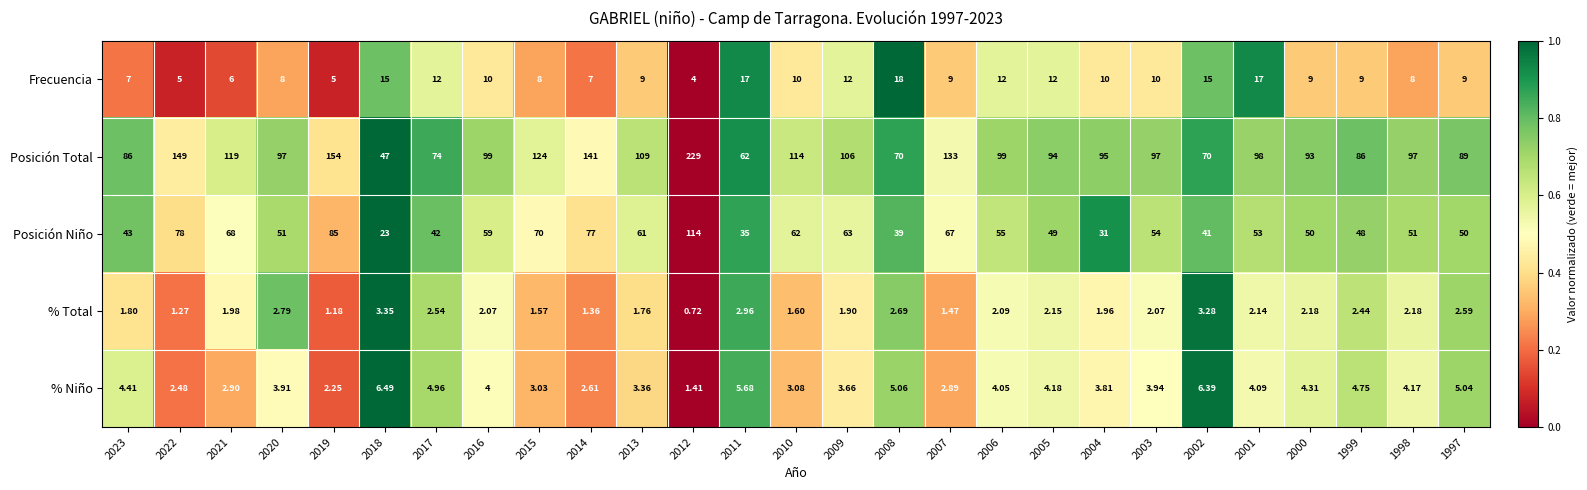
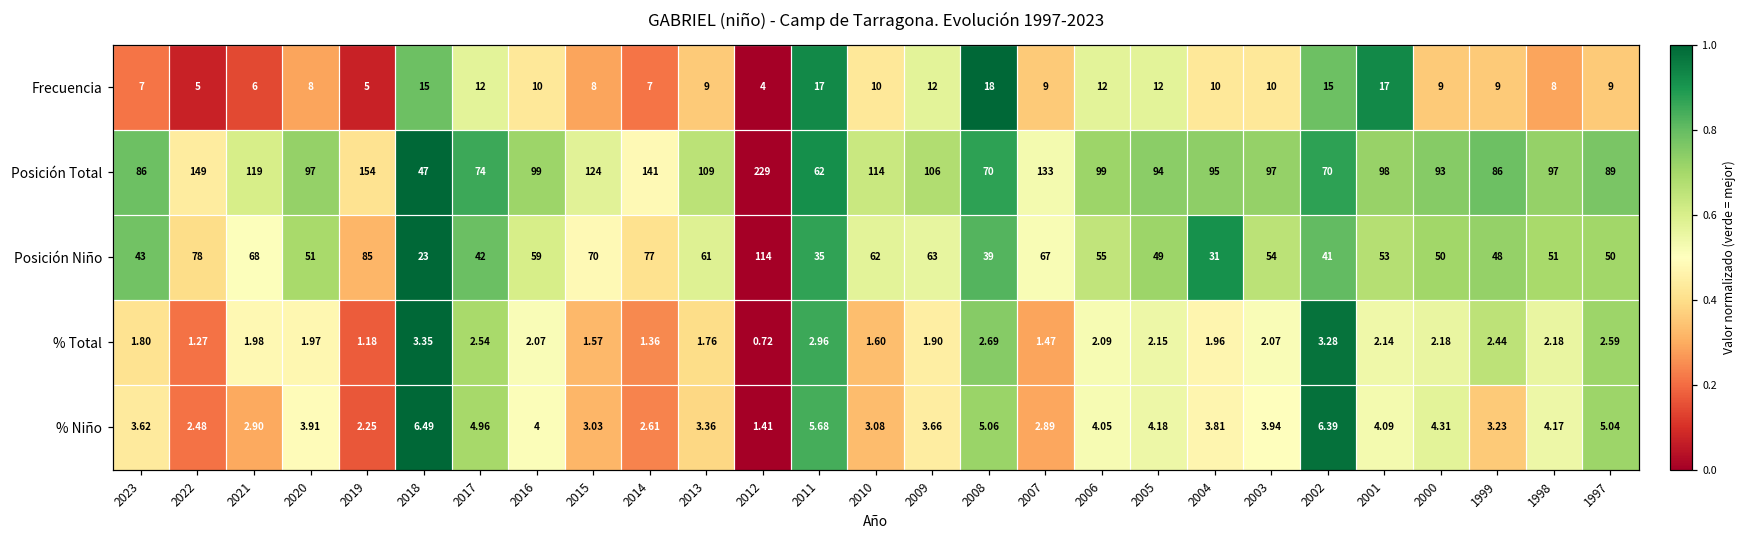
  {
    "Frecuencia": {
      "2023": 7,
      "2022": 5,
      "2021": 6,
      "2020": 8,
      "2019": 5,
      "2018": 15,
      "2017": 12,
      "2016": 10,
      "2015": 8,
      "2014": 7,
      "2013": 9,
      "2012": 4,
      "2011": 17,
      "2010": 10,
      "2009": 12,
      "2008": 18,
      "2007": 9,
      "2006": 12,
      "2005": 12,
      "2004": 10,
      "2003": 10,
      "2002": 15,
      "2001": 17,
      "2000": 9,
      "1999": 9,
      "1998": 8,
      "1997": 9
    },
    "Posición Total": {
      "2023": 86,
      "2022": 149,
      "2021": 119,
      "2020": 97,
      "2019": 154,
      "2018": 47,
      "2017": 74,
      "2016": 99,
      "2015": 124,
      "2014": 141,
      "2013": 109,
      "2012": 229,
      "2011": 62,
      "2010": 114,
      "2009": 106,
      "2008": 70,
      "2007": 133,
      "2006": 99,
      "2005": 94,
      "2004": 95,
      "2003": 97,
      "2002": 70,
      "2001": 98,
      "2000": 93,
      "1999": 86,
      "1998": 97,
      "1997": 89
    },
    "Posición Niño": {
      "2023": 43,
      "2022": 78,
      "2021": 68,
      "2020": 51,
      "2019": 85,
      "2018": 23,
      "2017": 42,
      "2016": 59,
      "2015": 70,
      "2014": 77,
      "2013": 61,
      "2012": 114,
      "2011": 35,
      "2010": 62,
      "2009": 63,
      "2008": 39,
      "2007": 67,
      "2006": 55,
      "2005": 49,
      "2004": 31,
      "2003": 54,
      "2002": 41,
      "2001": 53,
      "2000": 50,
      "1999": 48,
      "1998": 51,
      "1997": 50
    },
    "% Total": {
      "2023": 1.80,
      "2022": 1.27,
      "2021": 1.98,
-     "2020": 2.79,
+     "2020": 1.97,
      "2019": 1.18,
      "2018": 3.35,
      "2017": 2.54,
      "2016": 2.07,
      "2015": 1.57,
      "2014": 1.36,
      "2013": 1.76,
      "2012": 0.72,
      "2011": 2.96,
      "2010": 1.60,
      "2009": 1.90,
      "2008": 2.69,
      "2007": 1.47,
      "2006": 2.09,
      "2005": 2.15,
      "2004": 1.96,
      "2003": 2.07,
      "2002": 3.28,
      "2001": 2.14,
      "2000": 2.18,
      "1999": 2.44,
      "1998": 2.18,
      "1997": 2.59
    },
    "% Niño": {
-     "2023": 4.41,
+     "2023": 3.62,
      "2022": 2.48,
      "2021": 2.90,
      "2020": 3.91,
      "2019": 2.25,
      "2018": 6.49,
      "2017": 4.96,
      "2016": 4,
      "2015": 3.03,
      "2014": 2.61,
      "2013": 3.36,
      "2012": 1.41,
      "2011": 5.68,
      "2010": 3.08,
      "2009": 3.66,
      "2008": 5.06,
      "2007": 2.89,
      "2006": 4.05,
      "2005": 4.18,
      "2004": 3.81,
      "2003": 3.94,
      "2002": 6.39,
      "2001": 4.09,
      "2000": 4.31,
-     "1999": 4.75,
+     "1999": 3.23,
      "1998": 4.17,
      "1997": 5.04
    }
  }
